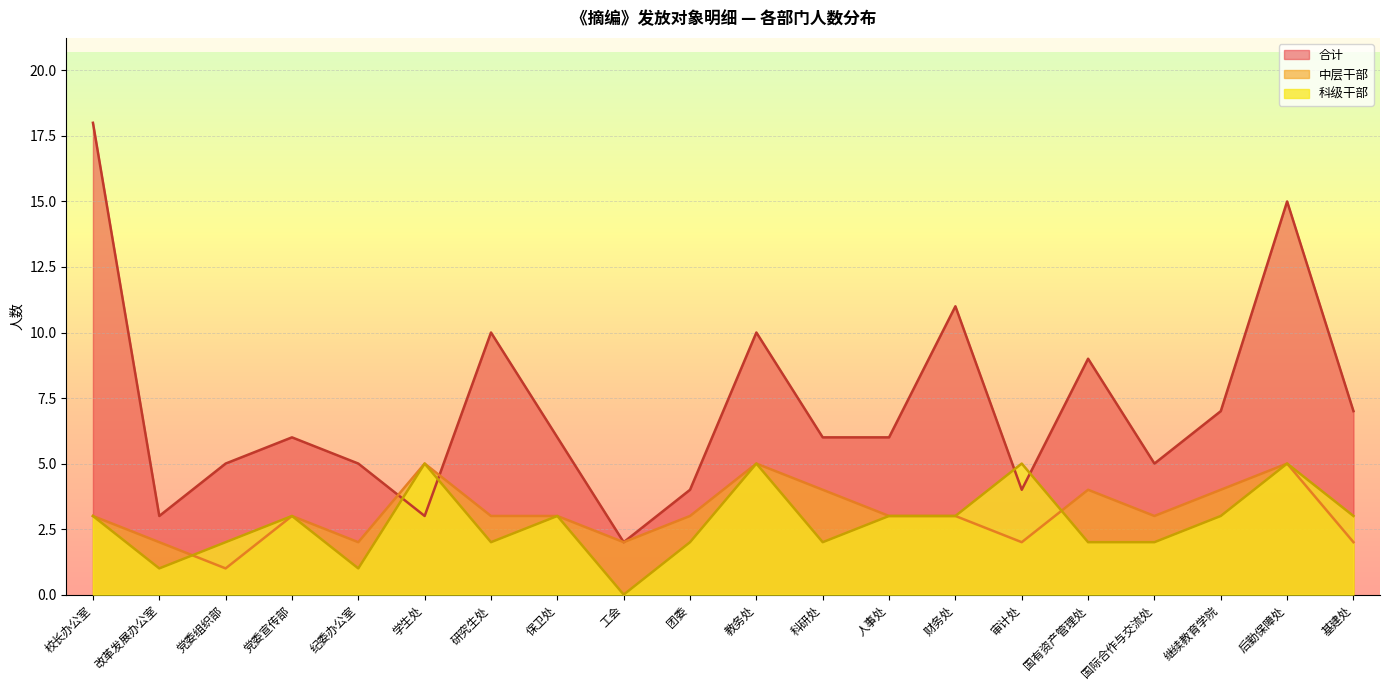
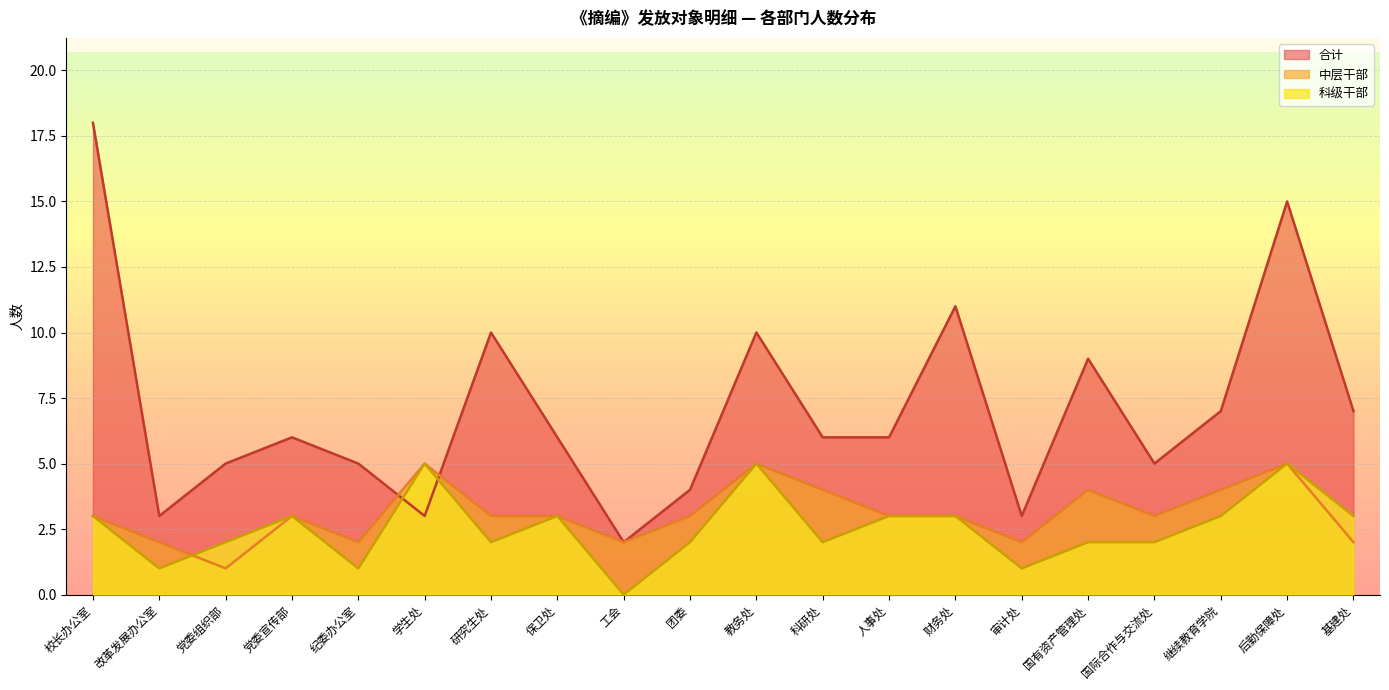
  {
    "合计": {
      "校长办公室": 18,
      "改革发展办公室": 3,
      "党委组织部": 5,
      "党委宣传部": 6,
      "纪委办公室": 5,
      "学生处": 3,
      "研究生处": 10,
      "保卫处": 6,
      "团委": 4,
      "教务处": 10,
      "科研处": 6,
      "人事处": 6,
      "财务处": 11,
-     "审计处": 4,
+     "审计处": 3,
      "国有资产管理处": 9,
      "国际合作与交流处": 5,
      "继续教育学院": 7,
      "后勤保障处": 15,
      "基建处": 7
    },
    "中层干部": {
      "改革发展办公室": 2,
      "党委组织部": 1,
      "纪委办公室": 2,
      "研究生处": 3,
      "团委": 3,
      "科研处": 4,
      "审计处": 2,
      "国有资产管理处": 4,
      "国际合作与交流处": 3,
      "继续教育学院": 4,
      "基建处": 2
    },
    "科级干部": {
      "改革发展办公室": 1,
      "党委组织部": 2,
      "纪委办公室": 1,
      "研究生处": 2,
      "工会": 0,
      "团委": 2,
      "科研处": 2,
-     "审计处": 5,
+     "审计处": 1,
      "国有资产管理处": 2,
      "国际合作与交流处": 2,
      "继续教育学院": 3,
      "基建处": 3
    }
  }
